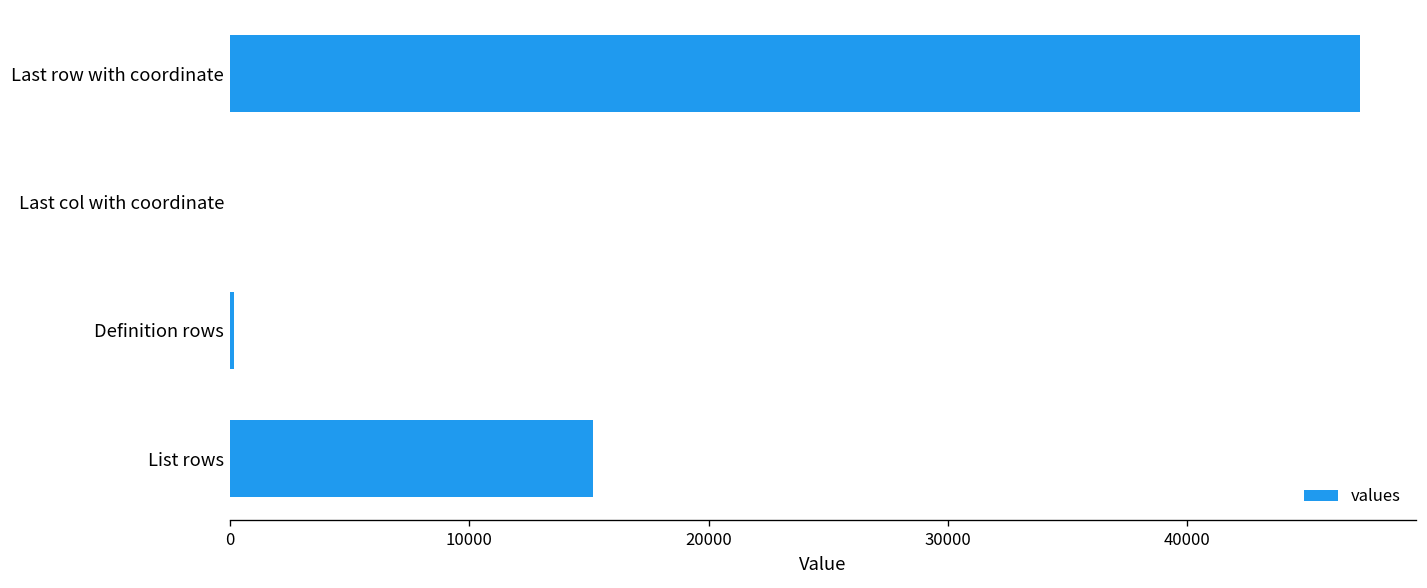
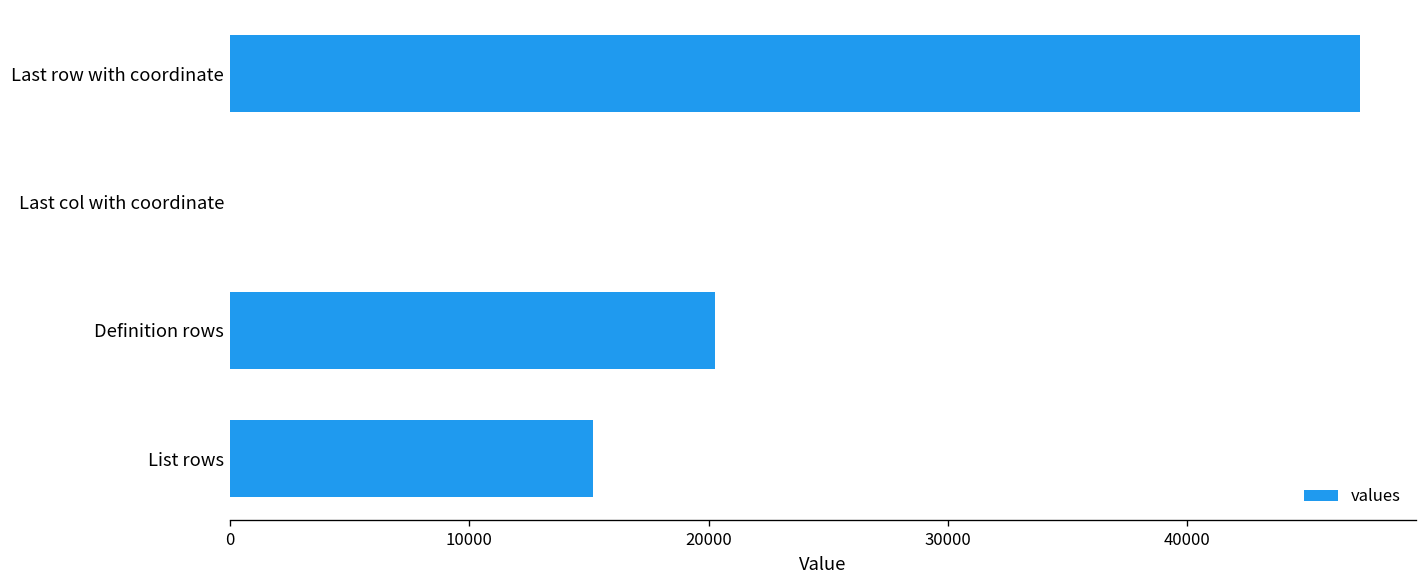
  {
    "Last row with coordinate": 47200,
-   "Definition rows": 200,
+   "Definition rows": 20300,
    "List rows": 15200
  }
